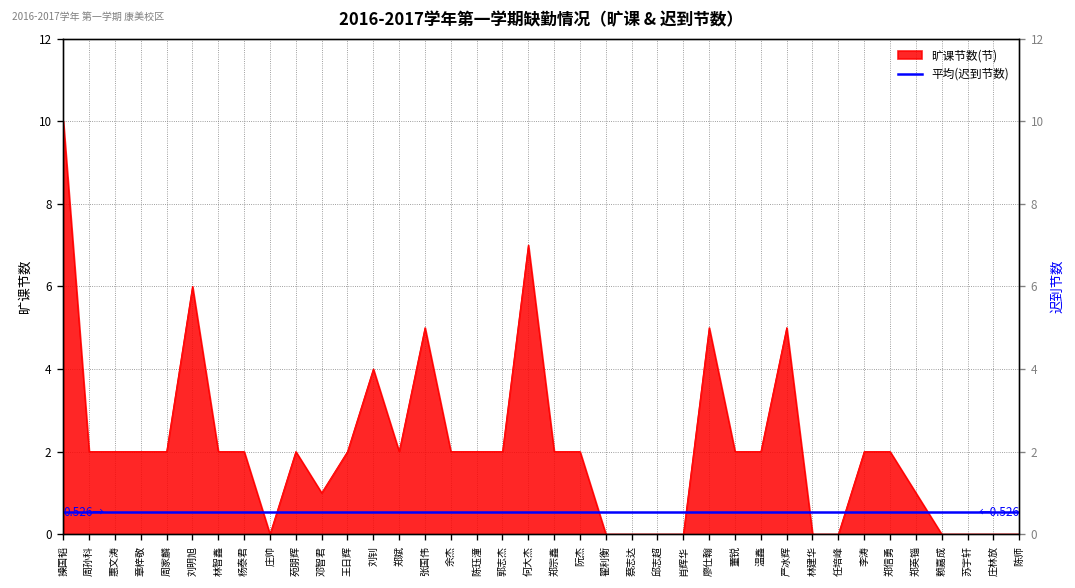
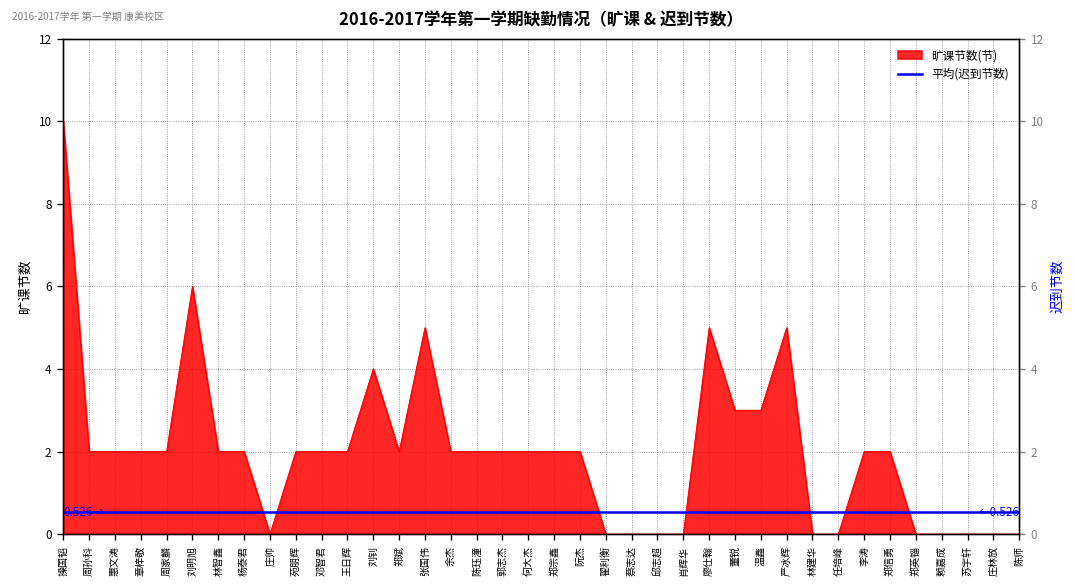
  {
    "操国韬": 10,
    "周孙科": 2,
    "惠文涛": 2,
    "章梓敬": 2,
    "周家麟": 2,
    "刘明旭": 6,
    "林智鑫": 2,
    "杨泰君": 2,
    "庄帅": 0,
    "苑朋辉": 2,
-   "邓智君": 1,
+   "邓智君": 2,
    "王日辉": 2,
    "刘钊": 4,
    "郑斌": 2,
    "张国伟": 5,
    "余杰": 2,
    "陈珏潼": 2,
    "郭志杰": 2,
-   "何大杰": 7,
+   "何大杰": 2,
    "郑宗鑫": 2,
    "阮杰": 2,
    "翟利衡": 0,
    "蔡志达": 0,
    "邱志超": 0,
    "肖辉华": 0,
    "廖仕翰": 5,
-   "董锐": 2,
-   "温鑫": 2,
+   "董锐": 3,
+   "温鑫": 3,
    "严冰辉": 5,
    "林建华": 0,
    "任培峰": 0,
    "李涛": 2,
    "郑信勇": 2,
-   "郑英锱": 1,
+   "郑英锱": 0,
    "赖嘉成": 0,
    "苏宇轩": 0
  }
